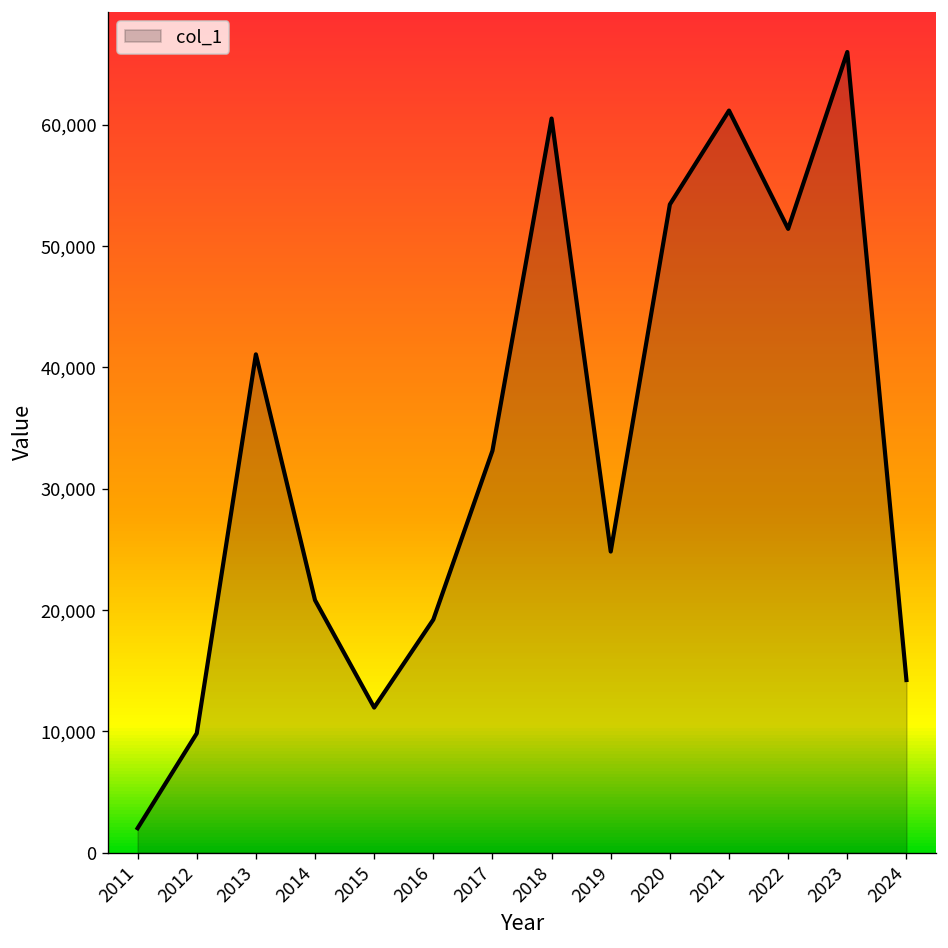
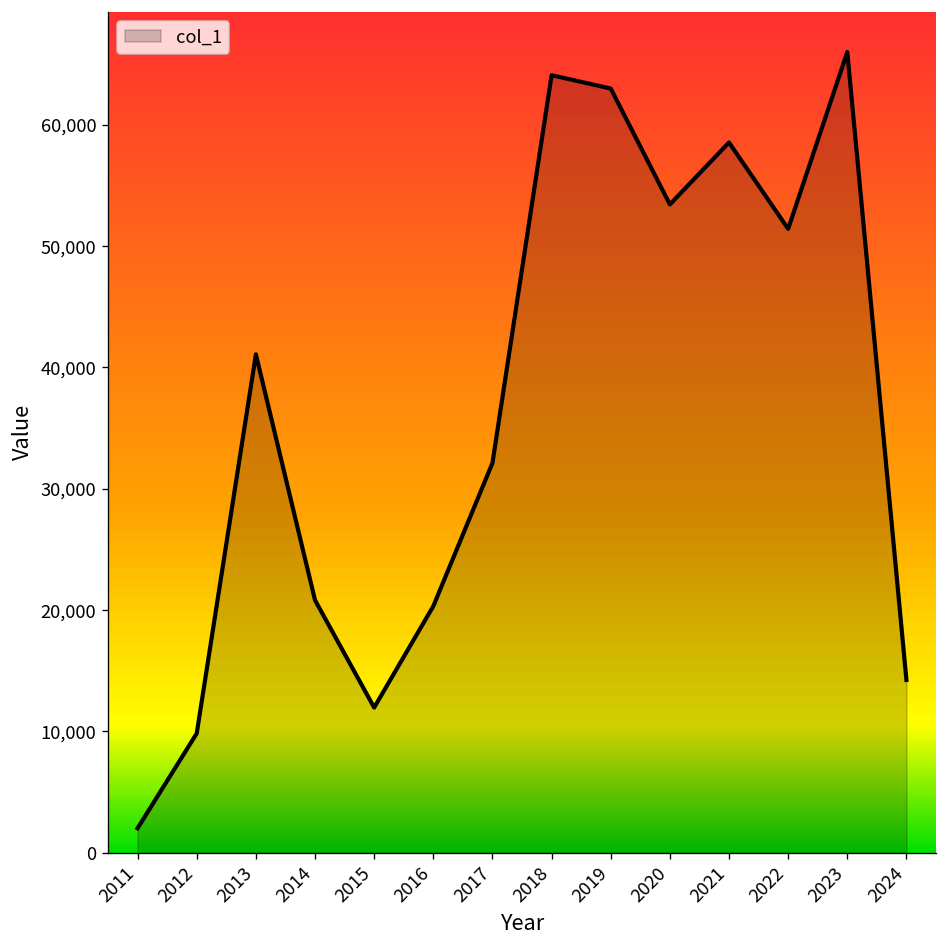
  {
    "2011": "2,000",
    "2012": "9,800",
    "2013": "41,100",
    "2014": "20,800",
    "2015": "12,000",
-   "2016": "19,200",
-   "2017": "33,100",
-   "2018": "60,500",
-   "2019": "24,800",
+   "2016": "20,300",
+   "2017": "32,100",
+   "2018": "64,100",
+   "2019": "63,000",
    "2020": "53,400",
-   "2021": "61,200",
+   "2021": "58,500",
    "2022": "51,400",
    "2023": "66,000",
    "2024": "14,200"
  }
